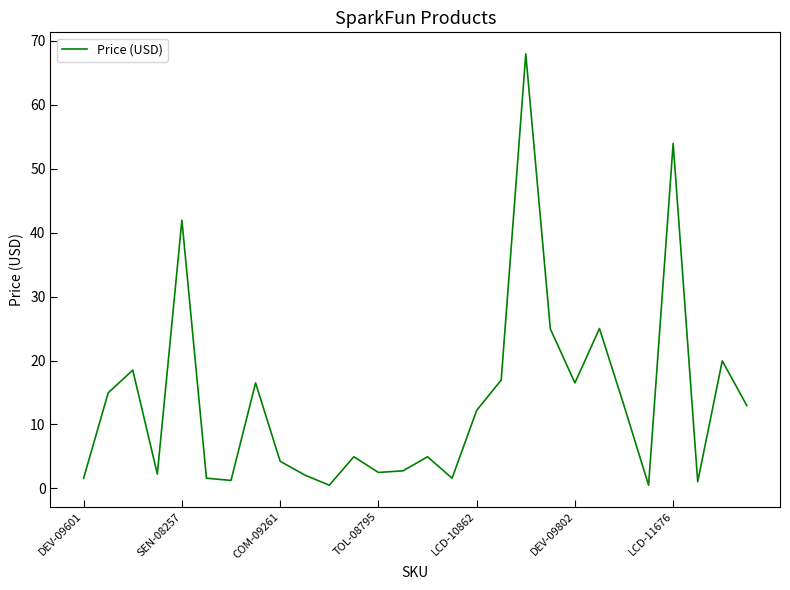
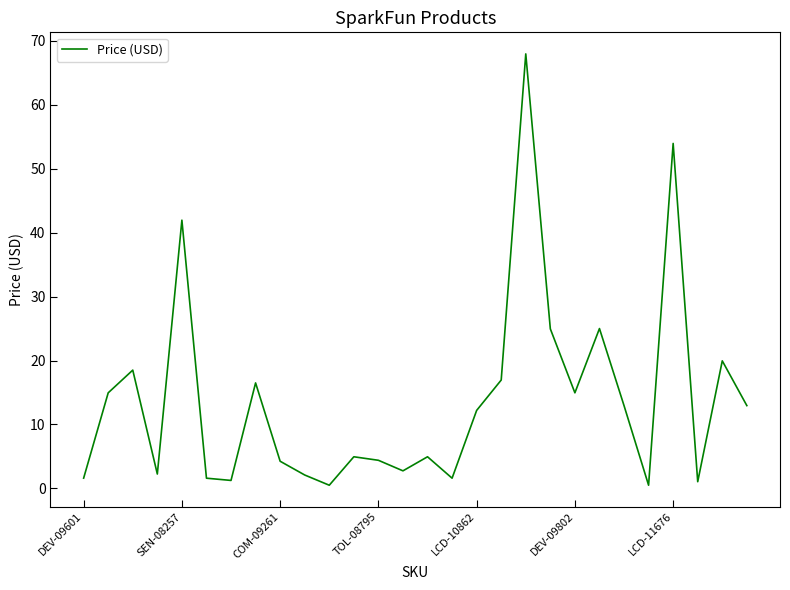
  {
    "DEV-09601": 2,
    "SEN-08257": 42,
    "COM-09261": 4,
-   "TOL-08795": 3,
+   "TOL-08795": 4,
    "LCD-10862": 12,
-   "DEV-09802": 17,
+   "DEV-09802": 15,
    "LCD-11676": 54
  }
